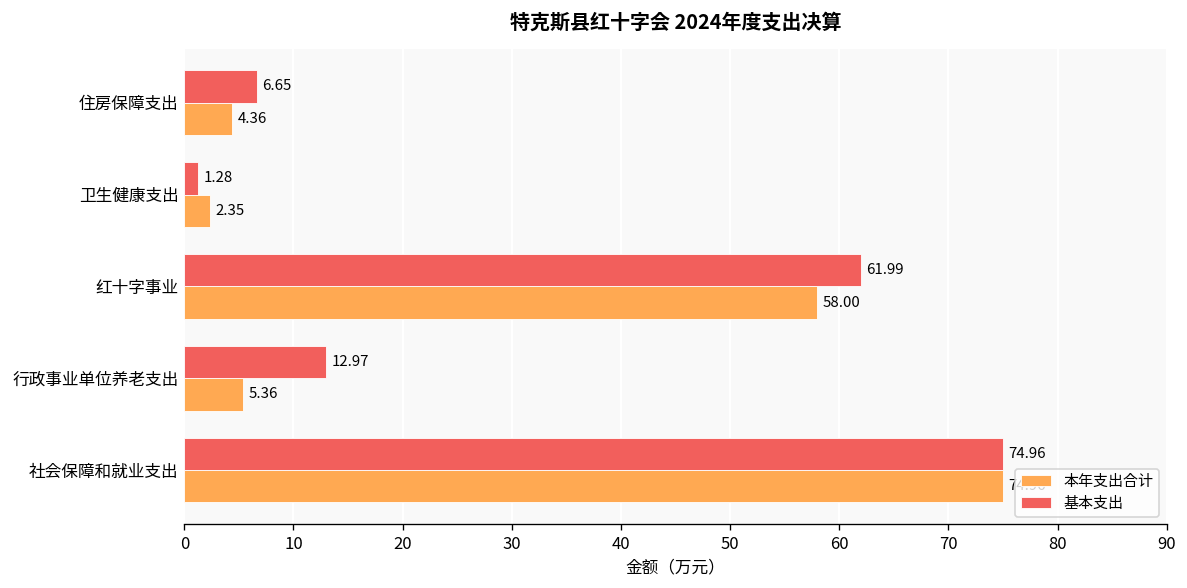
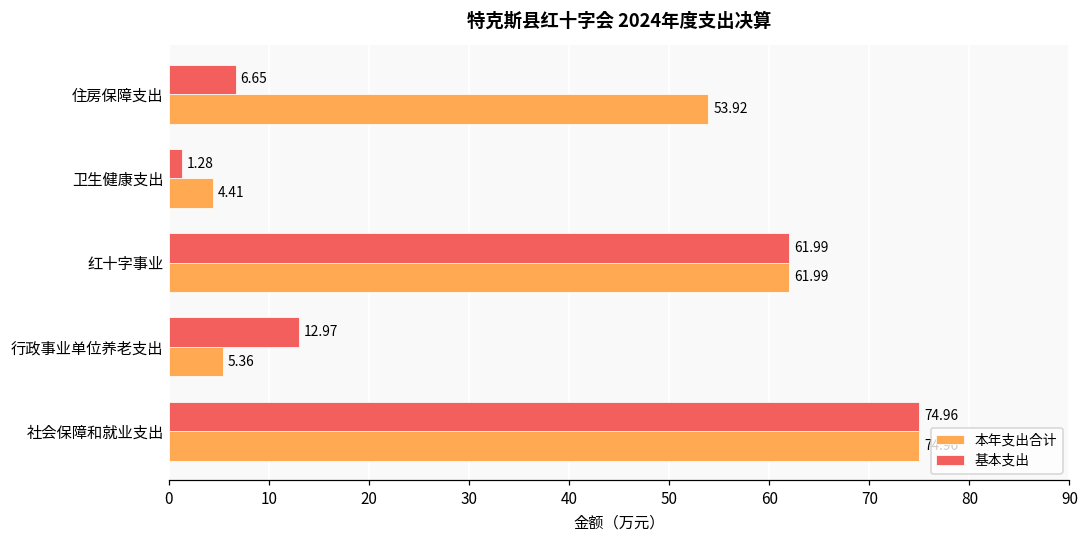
  {
    "本年支出合计": {
-     "住房保障支出": 4.36,
-     "卫生健康支出": 2.35,
-     "红十字事业": 58.00,
+     "住房保障支出": 53.92,
+     "卫生健康支出": 4.41,
+     "红十字事业": 61.99,
      "行政事业单位养老支出": 5.36
    },
    "基本支出": {
      "住房保障支出": 6.65,
      "卫生健康支出": 1.28,
      "红十字事业": 61.99,
      "行政事业单位养老支出": 12.97,
      "社会保障和就业支出": 74.96
    }
  }
